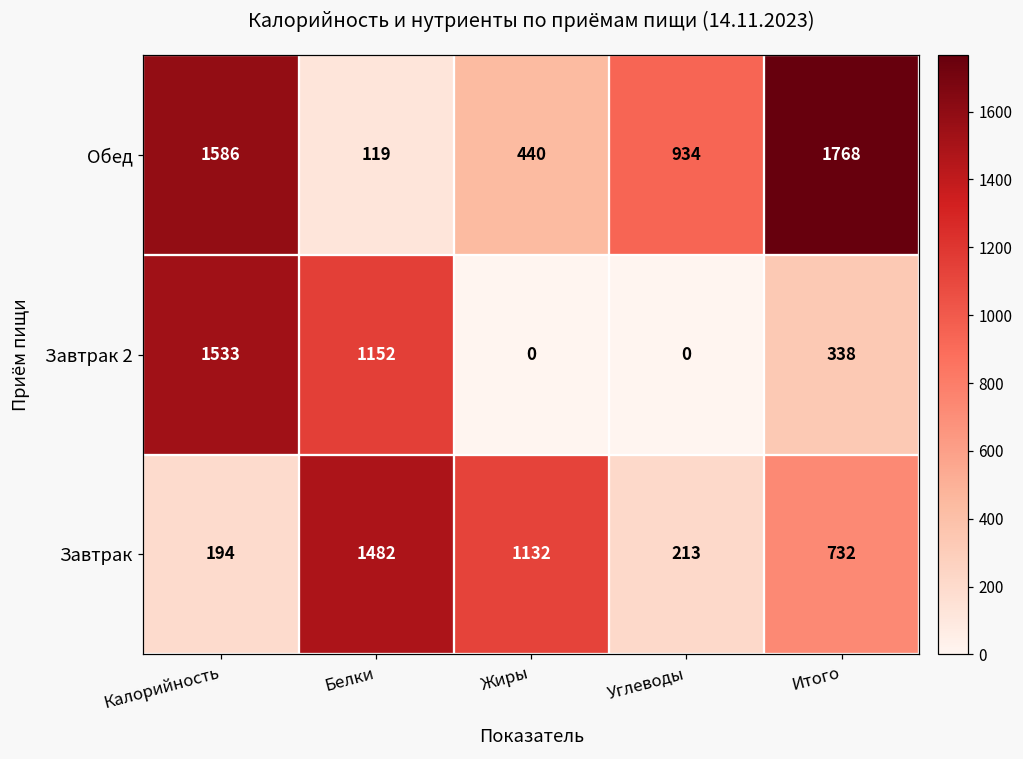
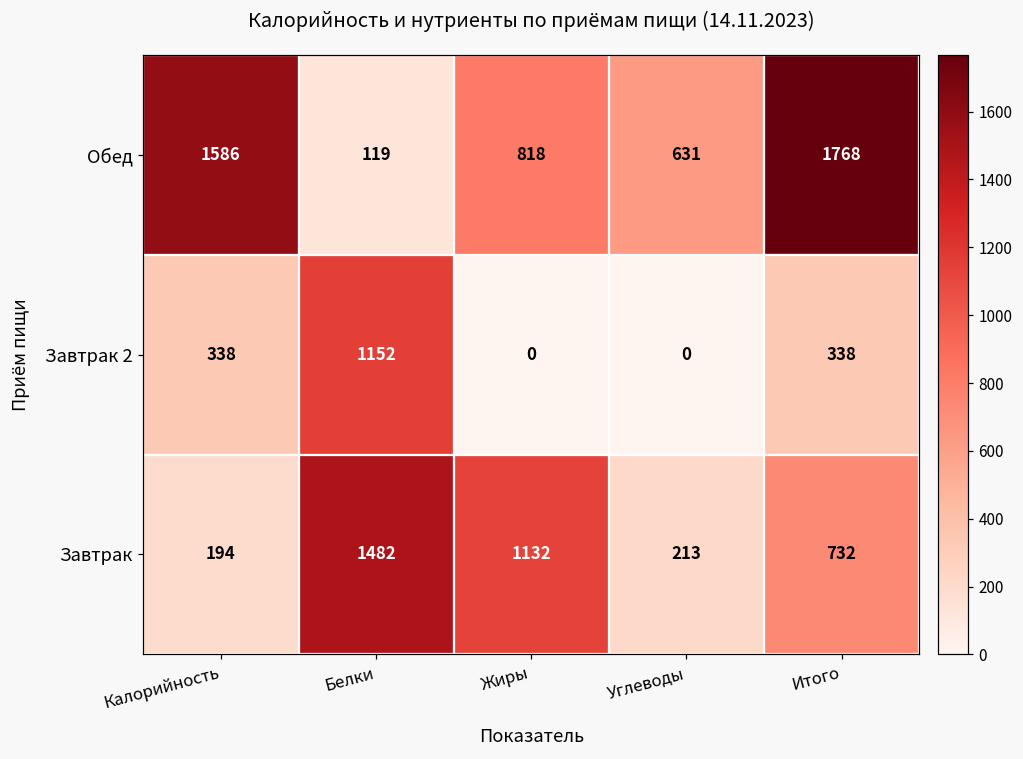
  {
    "Обед": {
      "Калорийность": 1586,
      "Белки": 119,
-     "Жиры": 440,
-     "Углеводы": 934,
+     "Жиры": 818,
+     "Углеводы": 631,
      "Итого": 1768
    },
    "Завтрак 2": {
-     "Калорийность": 1533,
+     "Калорийность": 338,
      "Белки": 1152,
      "Жиры": 0,
      "Углеводы": 0,
      "Итого": 338
    },
    "Завтрак": {
      "Калорийность": 194,
      "Белки": 1482,
      "Жиры": 1132,
      "Углеводы": 213,
      "Итого": 732
    }
  }
